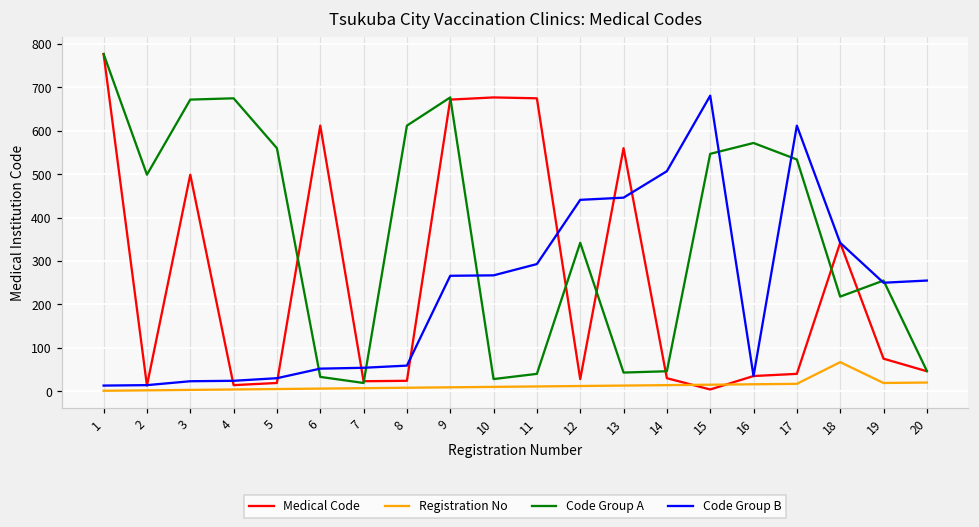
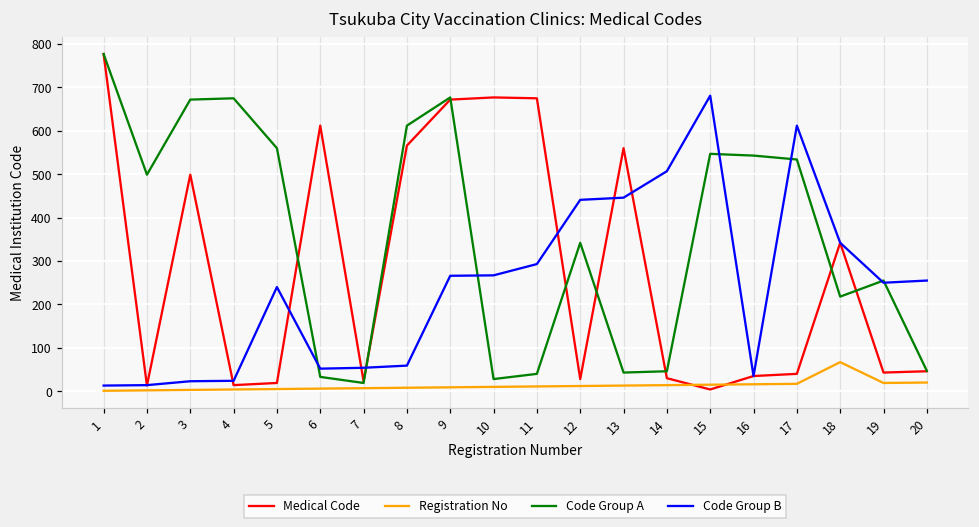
  {
    "Medical Code": {
      "3": 500,
      "4": 10,
      "5": 20,
      "6": 610,
-     "8": 20,
+     "8": 570,
      "10": 680,
      "11": 680,
      "12": 30,
      "13": 560,
      "14": 30,
      "15": 0,
      "17": 40,
-     "19": 80
+     "19": 40
    },
    "Registration No": {
      "1": 0,
      "2": 0,
      "3": 0,
      "4": 0,
      "5": 10,
      "6": 10,
      "7": 10,
      "8": 10,
      "9": 10,
      "10": 10,
      "11": 10,
      "12": 10,
      "13": 10,
      "14": 10,
      "15": 20,
      "16": 20,
      "17": 20,
      "18": 70,
      "19": 20,
      "20": 20
    },
    "Code Group A": {
      "2": 500,
      "3": 670,
      "4": 680,
      "5": 560,
      "6": 30,
      "8": 610,
      "10": 30,
      "11": 40,
      "12": 340,
      "13": 40,
      "14": 50,
      "15": 550,
-     "16": 570,
+     "16": 540,
      "17": 530,
      "18": 220
    },
    "Code Group B": {
      "1": 10,
      "3": 20,
      "4": 20,
-     "5": 30,
+     "5": 240,
      "6": 50,
      "7": 50,
      "8": 60,
      "9": 270,
      "10": 270,
      "11": 290,
      "12": 440,
      "13": 450,
      "14": 510,
      "15": 680,
      "17": 610,
      "20": 260
    }
  }
